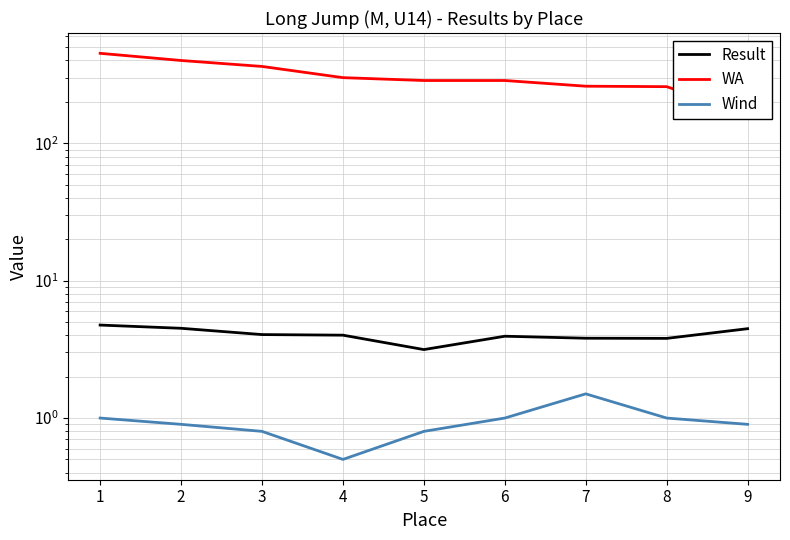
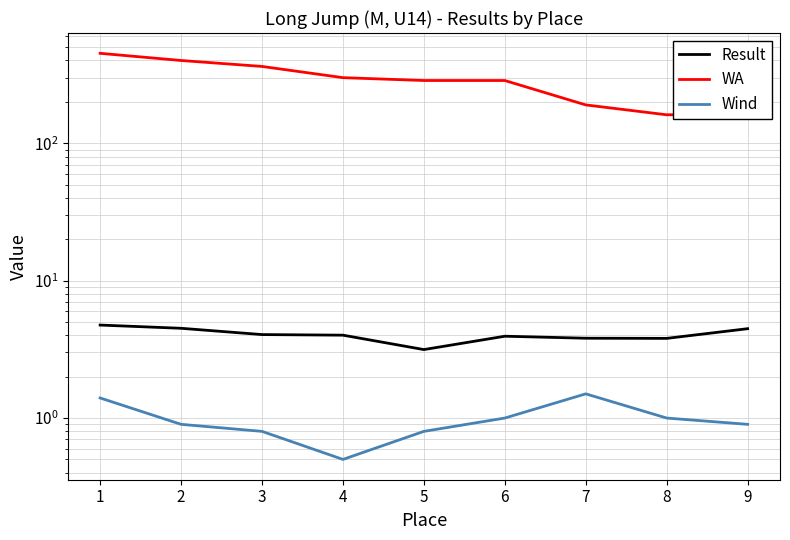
  {
    "Result": {
      "1": 4.8,
      "2": 4.5,
      "3": 4.1,
      "4": 4.0,
      "5": 3.2,
      "6": 3.9,
      "7": 3.8,
      "8": 3.8,
      "9": 4.5
    },
    "WA": {
      "1": 450,
      "2": 400,
      "3": 360,
      "4": 300,
      "5": 290,
      "6": 290,
-     "7": 260,
-     "8": 260
+     "7": 190,
+     "8": 160
    },
    "Wind": {
-     "1": 1.0,
+     "1": 1.4,
      "2": 0.9,
      "3": 0.8,
      "4": 0.5,
      "5": 0.8,
      "6": 1.0,
      "7": 1.5,
      "8": 1.0,
      "9": 0.9
    }
  }
